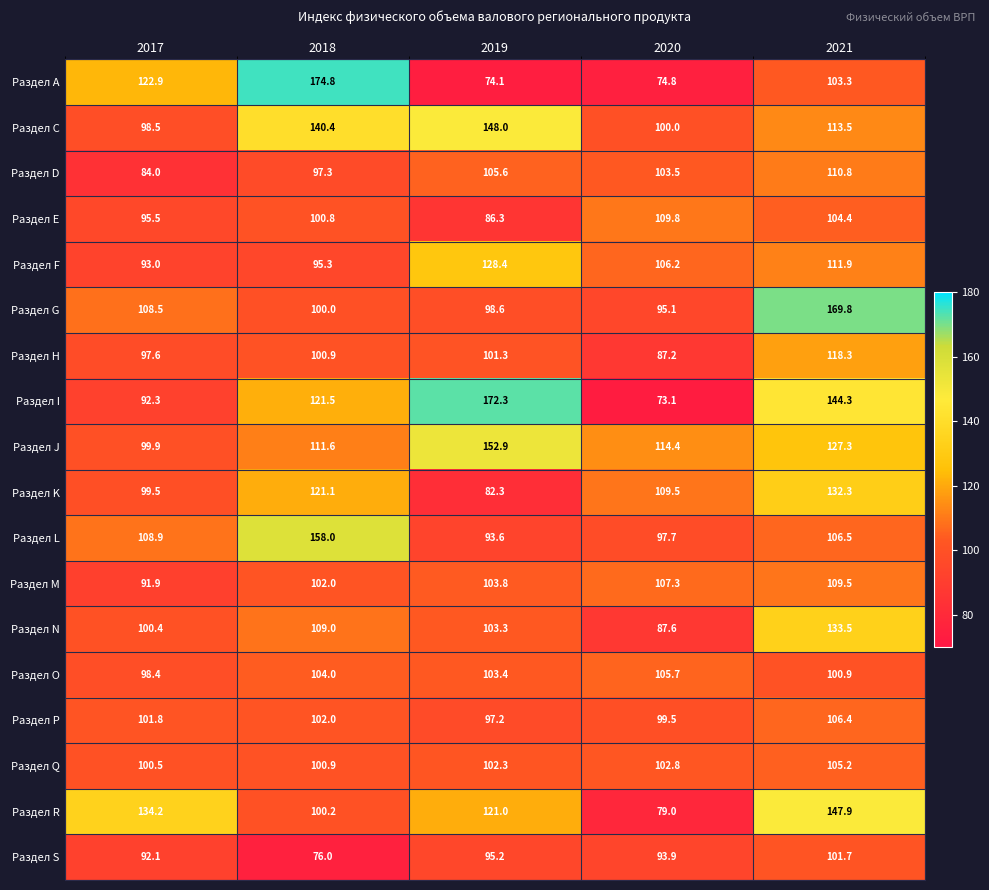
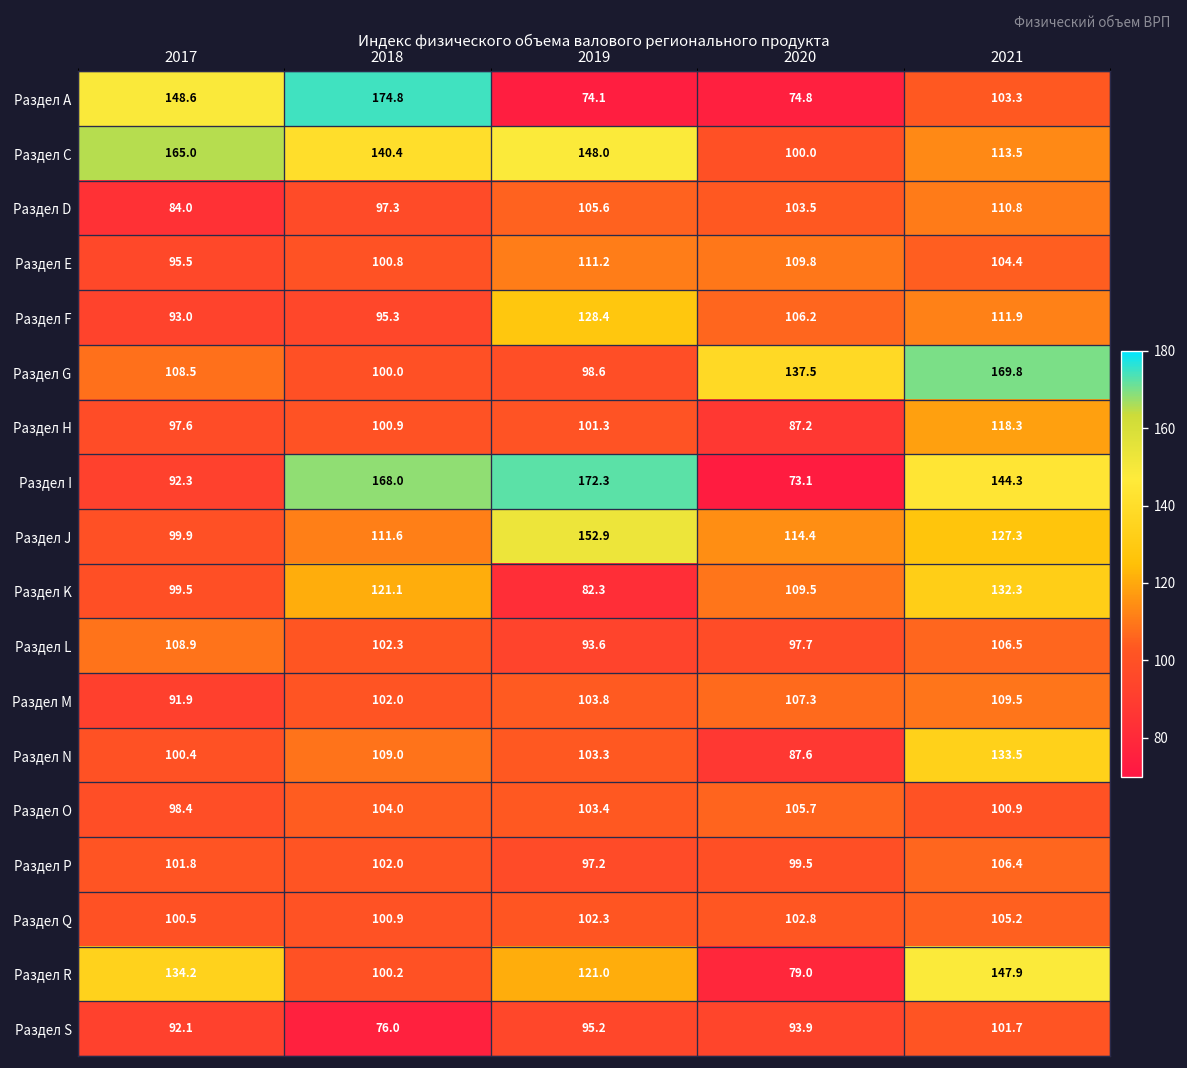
  {
    "Раздел A": {
-     "2017": 122.9,
+     "2017": 148.6,
      "2018": 174.8,
      "2019": 74.1,
      "2020": 74.8,
      "2021": 103.3
    },
    "Раздел C": {
-     "2017": 98.5,
+     "2017": 165.0,
      "2018": 140.4,
      "2019": 148.0,
      "2020": 100.0,
      "2021": 113.5
    },
    "Раздел D": {
      "2017": 84.0,
      "2018": 97.3,
      "2019": 105.6,
      "2020": 103.5,
      "2021": 110.8
    },
    "Раздел E": {
      "2017": 95.5,
      "2018": 100.8,
-     "2019": 86.3,
+     "2019": 111.2,
      "2020": 109.8,
      "2021": 104.4
    },
    "Раздел F": {
      "2017": 93.0,
      "2018": 95.3,
      "2019": 128.4,
      "2020": 106.2,
      "2021": 111.9
    },
    "Раздел G": {
      "2017": 108.5,
      "2018": 100.0,
      "2019": 98.6,
-     "2020": 95.1,
+     "2020": 137.5,
      "2021": 169.8
    },
    "Раздел H": {
      "2017": 97.6,
      "2018": 100.9,
      "2019": 101.3,
      "2020": 87.2,
      "2021": 118.3
    },
    "Раздел I": {
      "2017": 92.3,
-     "2018": 121.5,
+     "2018": 168.0,
      "2019": 172.3,
      "2020": 73.1,
      "2021": 144.3
    },
    "Раздел J": {
      "2017": 99.9,
      "2018": 111.6,
      "2019": 152.9,
      "2020": 114.4,
      "2021": 127.3
    },
    "Раздел K": {
      "2017": 99.5,
      "2018": 121.1,
      "2019": 82.3,
      "2020": 109.5,
      "2021": 132.3
    },
    "Раздел L": {
      "2017": 108.9,
-     "2018": 158.0,
+     "2018": 102.3,
      "2019": 93.6,
      "2020": 97.7,
      "2021": 106.5
    },
    "Раздел M": {
      "2017": 91.9,
      "2018": 102.0,
      "2019": 103.8,
      "2020": 107.3,
      "2021": 109.5
    },
    "Раздел N": {
      "2017": 100.4,
      "2018": 109.0,
      "2019": 103.3,
      "2020": 87.6,
      "2021": 133.5
    },
    "Раздел O": {
      "2017": 98.4,
      "2018": 104.0,
      "2019": 103.4,
      "2020": 105.7,
      "2021": 100.9
    },
    "Раздел P": {
      "2017": 101.8,
      "2018": 102.0,
      "2019": 97.2,
      "2020": 99.5,
      "2021": 106.4
    },
    "Раздел Q": {
      "2017": 100.5,
      "2018": 100.9,
      "2019": 102.3,
      "2020": 102.8,
      "2021": 105.2
    },
    "Раздел R": {
      "2017": 134.2,
      "2018": 100.2,
      "2019": 121.0,
      "2020": 79.0,
      "2021": 147.9
    },
    "Раздел S": {
      "2017": 92.1,
      "2018": 76.0,
      "2019": 95.2,
      "2020": 93.9,
      "2021": 101.7
    }
  }
